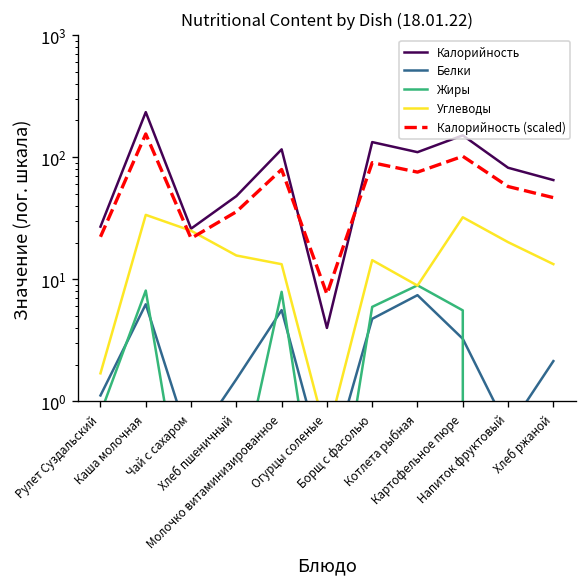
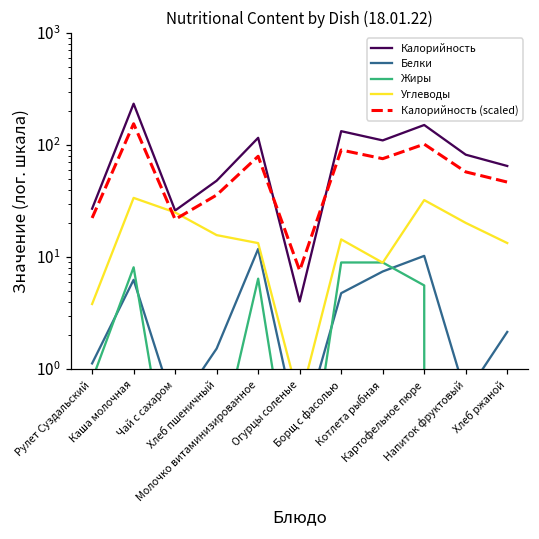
  {
    "Калорийность": {
      "Рулет Суздальский": 27,
      "Каша молочная": 230,
      "Хлеб пшеничный": 50,
      "Молочко витаминизированное": 120,
      "Огурцы соленые": 4.0,
      "Борщ с фасолью": 130,
      "Котлета рыбная": 110,
      "Напиток фруктовый": 80,
      "Хлеб ржаной": 70
    },
    "Белки": {
      "Рулет Суздальский": 1.1,
      "Каша молочная": 6,
      "Хлеб пшеничный": 1.5,
-     "Молочко витаминизированное": 6,
+     "Молочко витаминизированное": 12,
      "Борщ с фасолью": 5,
      "Котлета рыбная": 7,
-     "Картофельное пюре": 3.3,
+     "Картофельное пюре": 10,
      "Хлеб ржаной": 2.1
    },
    "Жиры": {
      "Каша молочная": 8,
-     "Молочко витаминизированное": 8,
-     "Борщ с фасолью": 6,
+     "Молочко витаминизированное": 6,
+     "Борщ с фасолью": 9,
      "Картофельное пюре": 6
    },
    "Углеводы": {
-     "Рулет Суздальский": 1.7,
+     "Рулет Суздальский": 3.8,
      "Каша молочная": 34,
      "Хлеб пшеничный": 16,
      "Молочко витаминизированное": 13,
      "Борщ с фасолью": 14,
      "Картофельное пюре": 32,
      "Напиток фруктовый": 20,
      "Хлеб ржаной": 13
    },
    "Калорийность (scaled)": {
      "Рулет Суздальский": 22,
      "Каша молочная": 160,
      "Чай с сахаром": 22,
      "Хлеб пшеничный": 36,
      "Молочко витаминизированное": 80,
      "Огурцы соленые": 8,
      "Борщ с фасолью": 90,
      "Котлета рыбная": 80,
      "Картофельное пюре": 100,
      "Напиток фруктовый": 60,
      "Хлеб ржаной": 50
    }
  }
